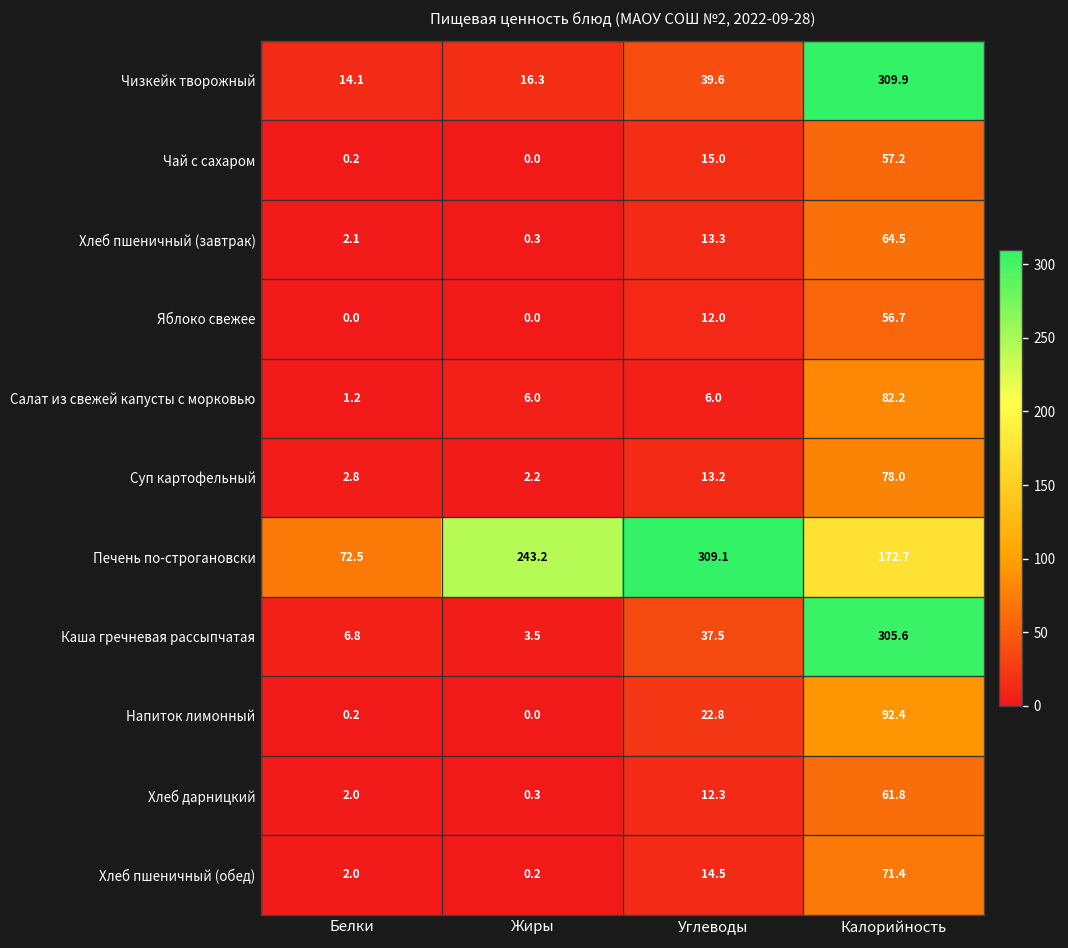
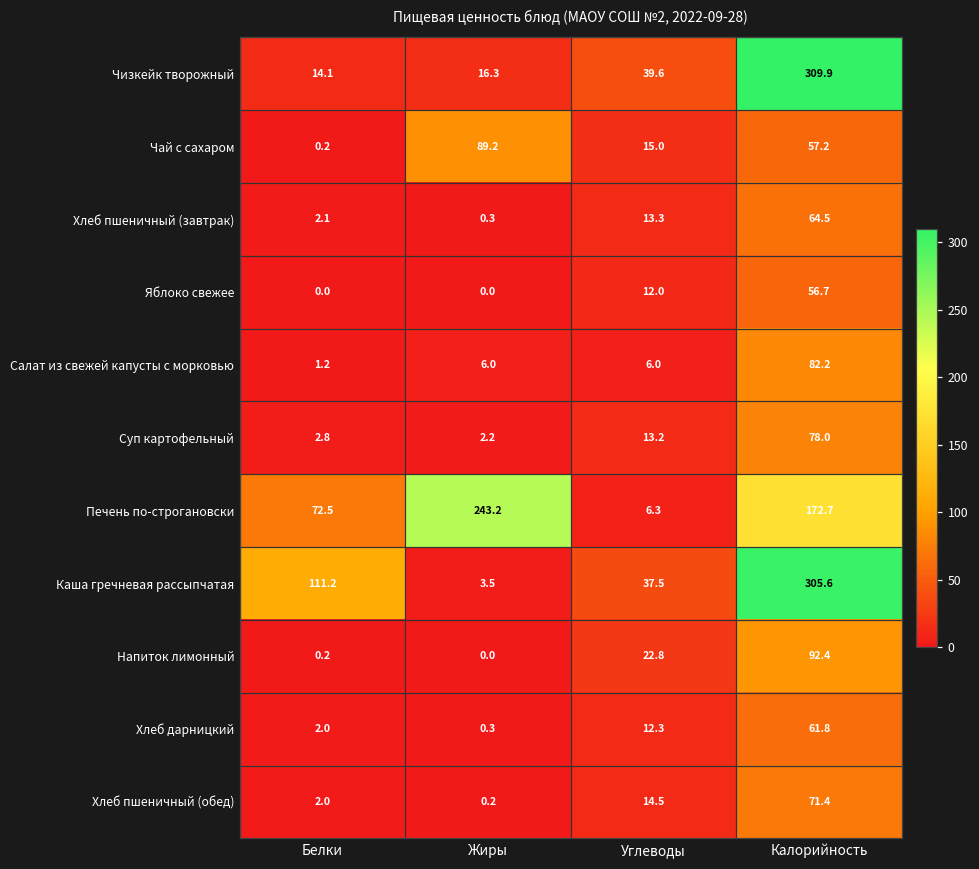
  {
    "Чизкейк творожный": {
      "Белки": 14.1,
      "Жиры": 16.3,
      "Углеводы": 39.6,
      "Калорийность": 309.9
    },
    "Чай с сахаром": {
      "Белки": 0.2,
-     "Жиры": 0.0,
+     "Жиры": 89.2,
      "Углеводы": 15.0,
      "Калорийность": 57.2
    },
    "Хлеб пшеничный (завтрак)": {
      "Белки": 2.1,
      "Жиры": 0.3,
      "Углеводы": 13.3,
      "Калорийность": 64.5
    },
    "Яблоко свежее": {
      "Белки": 0.0,
      "Жиры": 0.0,
      "Углеводы": 12.0,
      "Калорийность": 56.7
    },
    "Салат из свежей капусты с морковью": {
      "Белки": 1.2,
      "Жиры": 6.0,
      "Углеводы": 6.0,
      "Калорийность": 82.2
    },
    "Суп картофельный": {
      "Белки": 2.8,
      "Жиры": 2.2,
      "Углеводы": 13.2,
      "Калорийность": 78.0
    },
    "Печень по-строгановски": {
      "Белки": 72.5,
      "Жиры": 243.2,
-     "Углеводы": 309.1,
+     "Углеводы": 6.3,
      "Калорийность": 172.7
    },
    "Каша гречневая рассыпчатая": {
-     "Белки": 6.8,
+     "Белки": 111.2,
      "Жиры": 3.5,
      "Углеводы": 37.5,
      "Калорийность": 305.6
    },
    "Напиток лимонный": {
      "Белки": 0.2,
      "Жиры": 0.0,
      "Углеводы": 22.8,
      "Калорийность": 92.4
    },
    "Хлеб дарницкий": {
      "Белки": 2.0,
      "Жиры": 0.3,
      "Углеводы": 12.3,
      "Калорийность": 61.8
    },
    "Хлеб пшеничный (обед)": {
      "Белки": 2.0,
      "Жиры": 0.2,
      "Углеводы": 14.5,
      "Калорийность": 71.4
    }
  }
